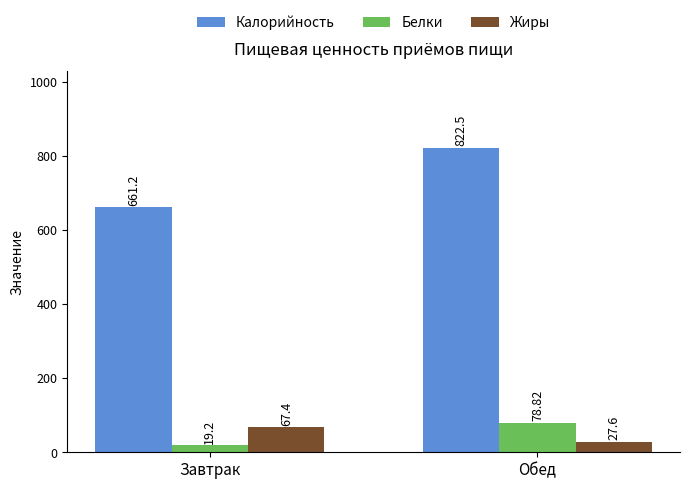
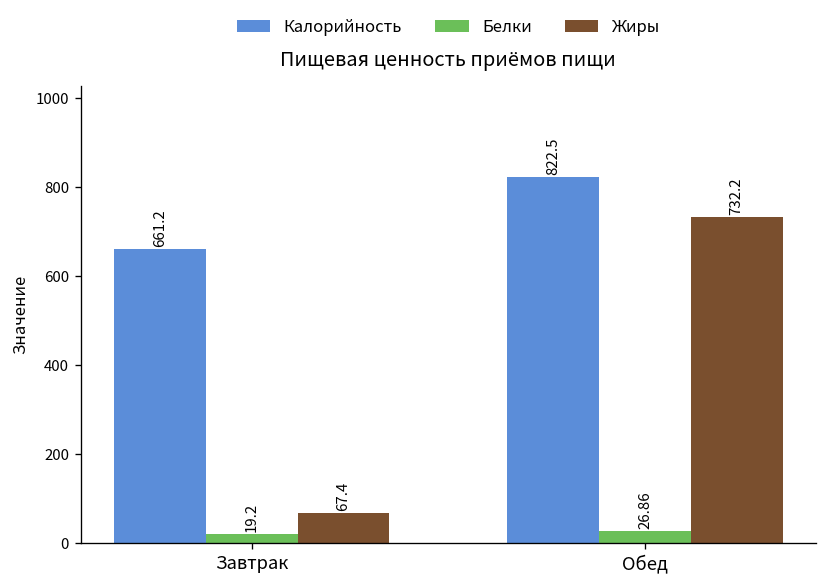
  {
    "Калорийность": {
      "Завтрак": 661.2,
      "Обед": 822.5
    },
    "Белки": {
      "Завтрак": 19.2,
-     "Обед": 78.82
+     "Обед": 26.86
    },
    "Жиры": {
      "Завтрак": 67.4,
-     "Обед": 27.6
+     "Обед": 732.2
    }
  }
